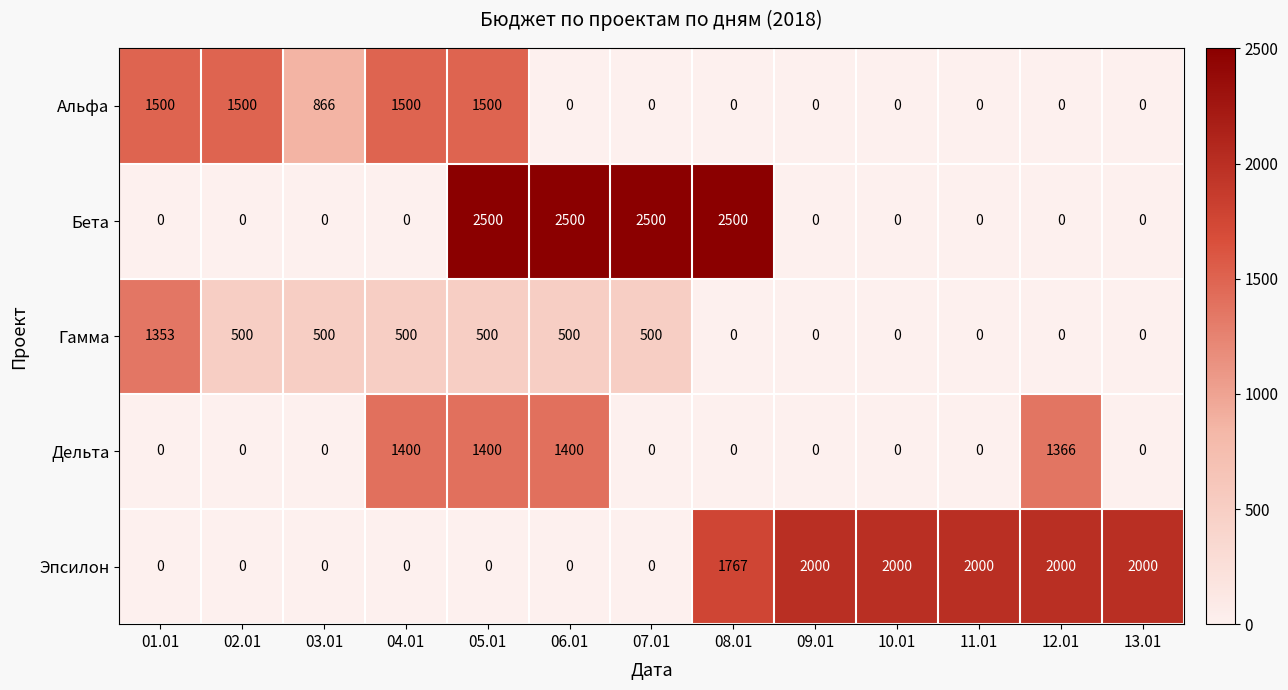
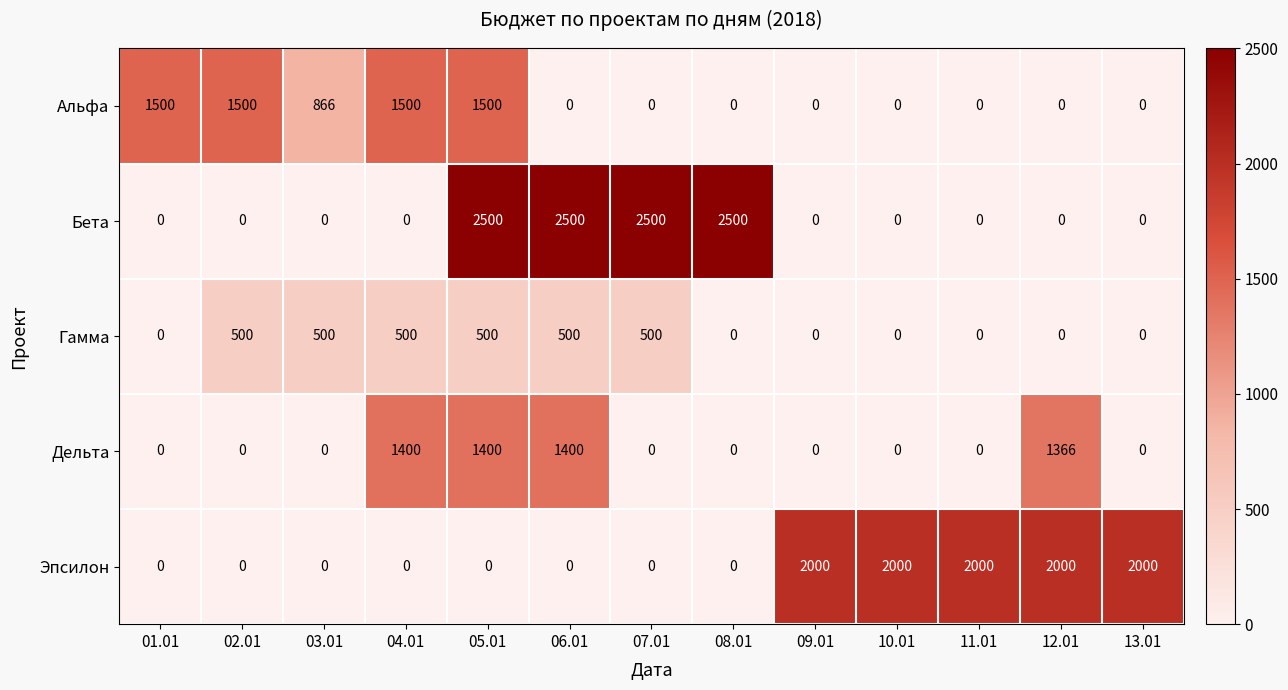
  {
    "Альфа": {
      "01.01": 1500,
      "02.01": 1500,
      "03.01": 866,
      "04.01": 1500,
      "05.01": 1500,
      "06.01": 0,
      "07.01": 0,
      "08.01": 0,
      "09.01": 0,
      "10.01": 0,
      "11.01": 0,
      "12.01": 0,
      "13.01": 0
    },
    "Бета": {
      "01.01": 0,
      "02.01": 0,
      "03.01": 0,
      "04.01": 0,
      "05.01": 2500,
      "06.01": 2500,
      "07.01": 2500,
      "08.01": 2500,
      "09.01": 0,
      "10.01": 0,
      "11.01": 0,
      "12.01": 0,
      "13.01": 0
    },
    "Гамма": {
-     "01.01": 1353,
+     "01.01": 0,
      "02.01": 500,
      "03.01": 500,
      "04.01": 500,
      "05.01": 500,
      "06.01": 500,
      "07.01": 500,
      "08.01": 0,
      "09.01": 0,
      "10.01": 0,
      "11.01": 0,
      "12.01": 0,
      "13.01": 0
    },
    "Дельта": {
      "01.01": 0,
      "02.01": 0,
      "03.01": 0,
      "04.01": 1400,
      "05.01": 1400,
      "06.01": 1400,
      "07.01": 0,
      "08.01": 0,
      "09.01": 0,
      "10.01": 0,
      "11.01": 0,
      "12.01": 1366,
      "13.01": 0
    },
    "Эпсилон": {
      "01.01": 0,
      "02.01": 0,
      "03.01": 0,
      "04.01": 0,
      "05.01": 0,
      "06.01": 0,
      "07.01": 0,
-     "08.01": 1767,
+     "08.01": 0,
      "09.01": 2000,
      "10.01": 2000,
      "11.01": 2000,
      "12.01": 2000,
      "13.01": 2000
    }
  }
